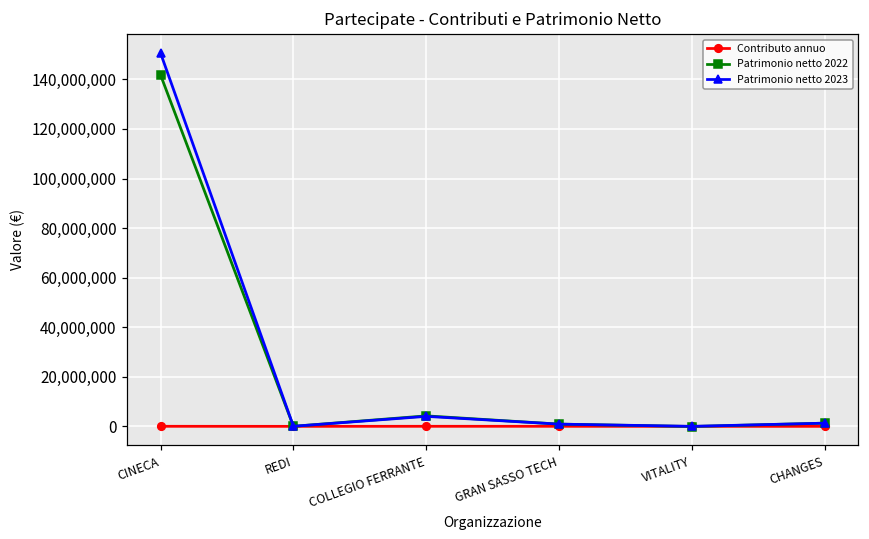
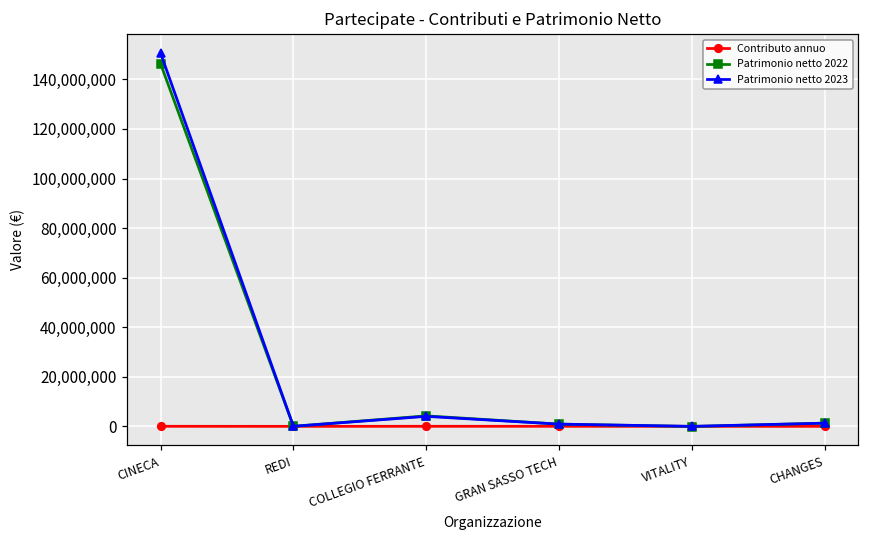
  {
    "Contributo annuo": {
      "CINECA": "0",
      "COLLEGIO FERRANTE": "0",
      "CHANGES": "0"
    },
    "Patrimonio netto 2022": {
-     "CINECA": "142,000,000"
+     "CINECA": "146,000,000"
    },
    "Patrimonio netto 2023": {
      "CINECA": "151,000,000"
    }
  }
